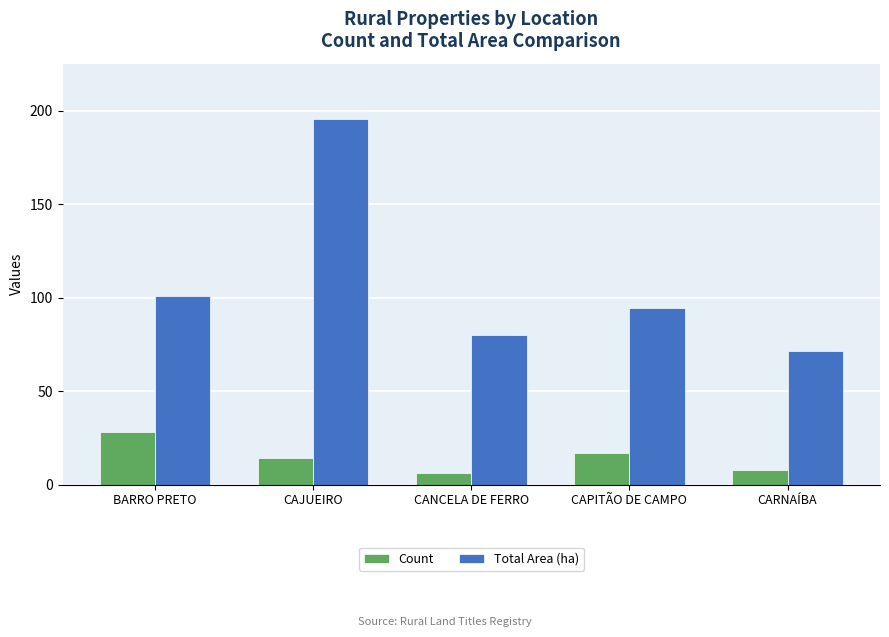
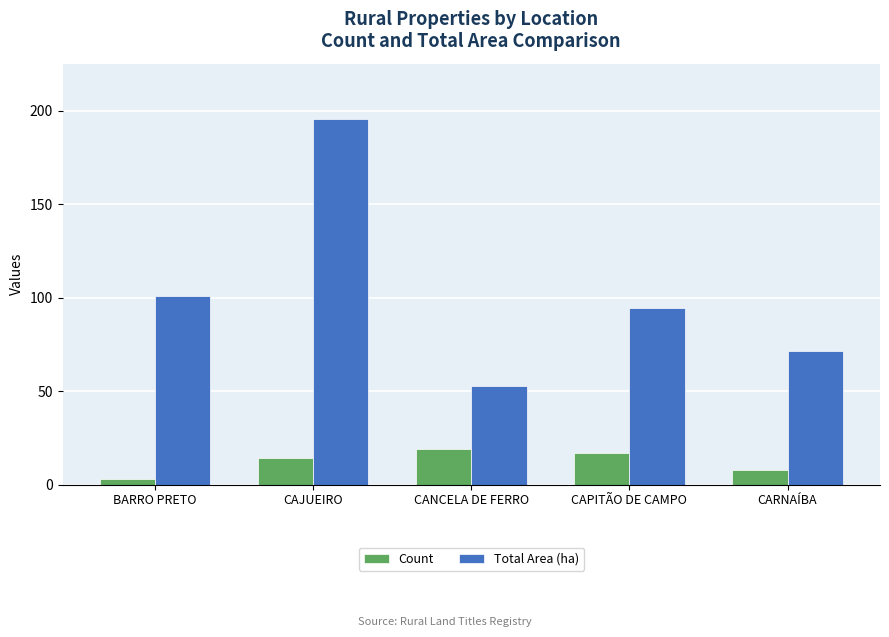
  {
    "Count": {
-     "BARRO PRETO": 28,
+     "BARRO PRETO": 3,
      "CAJUEIRO": 14,
-     "CANCELA DE FERRO": 6,
+     "CANCELA DE FERRO": 19,
      "CAPITÃO DE CAMPO": 17,
      "CARNAÍBA": 8
    },
    "Total Area (ha)": {
      "BARRO PRETO": 101,
      "CAJUEIRO": 196,
-     "CANCELA DE FERRO": 80,
+     "CANCELA DE FERRO": 53,
      "CAPITÃO DE CAMPO": 94,
      "CARNAÍBA": 72
    }
  }
